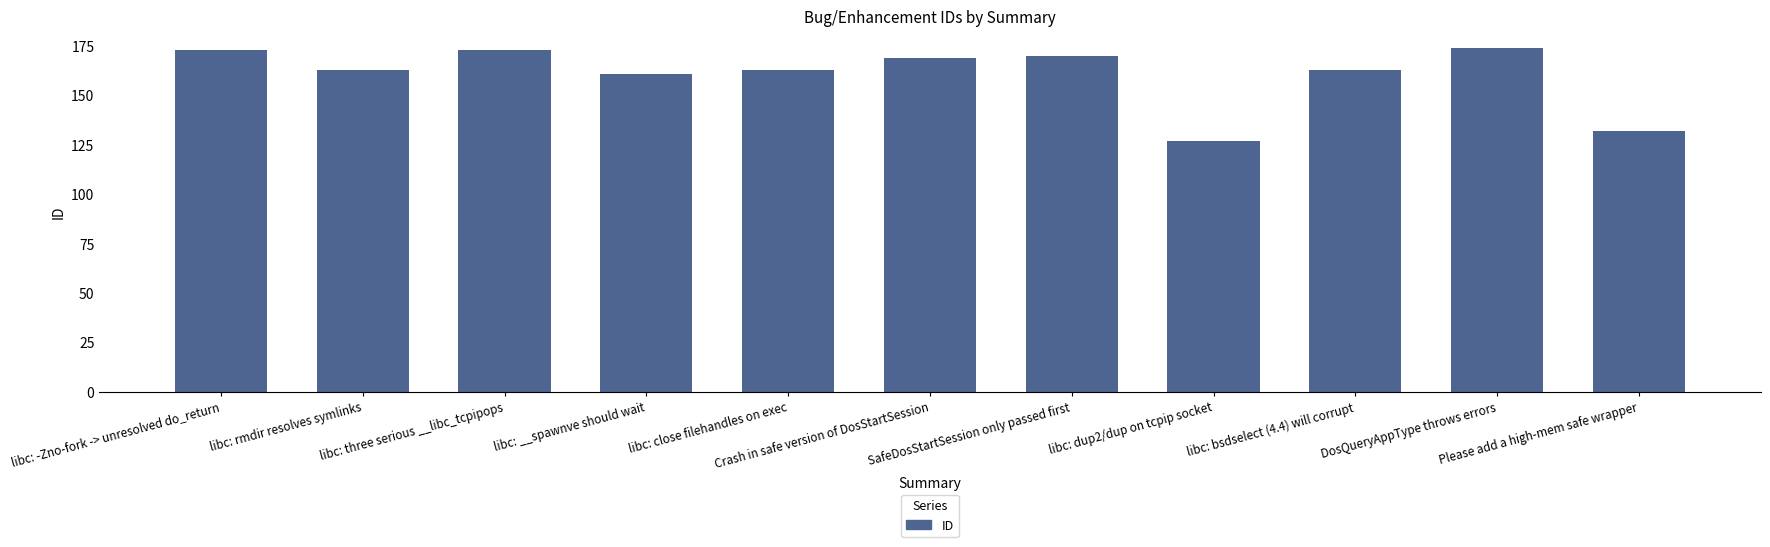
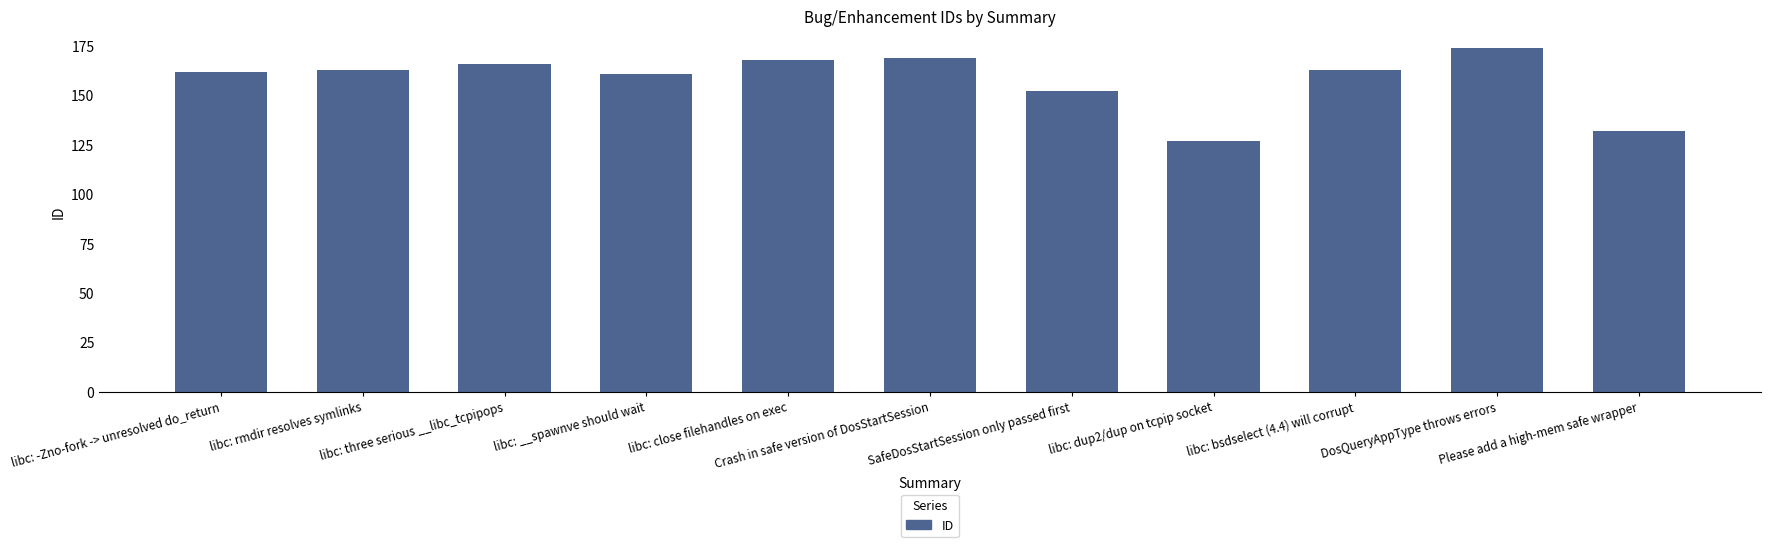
  {
-   "libc: -Zno-fork -> unresolved do_return": 173,
+   "libc: -Zno-fork -> unresolved do_return": 162,
    "libc: rmdir resolves symlinks": 163,
-   "libc: three serious __libc_tcpipops": 173,
+   "libc: three serious __libc_tcpipops": 166,
    "libc: __spawnve should wait": 161,
-   "libc: close filehandles on exec": 163,
+   "libc: close filehandles on exec": 168,
    "Crash in safe version of DosStartSession": 169,
-   "SafeDosStartSession only passed first": 170,
+   "SafeDosStartSession only passed first": 152,
    "libc: dup2/dup on tcpip socket": 127,
    "libc: bsdselect (4.4) will corrupt": 163,
    "DosQueryAppType throws errors": 174,
    "Please add a high-mem safe wrapper": 132
  }
